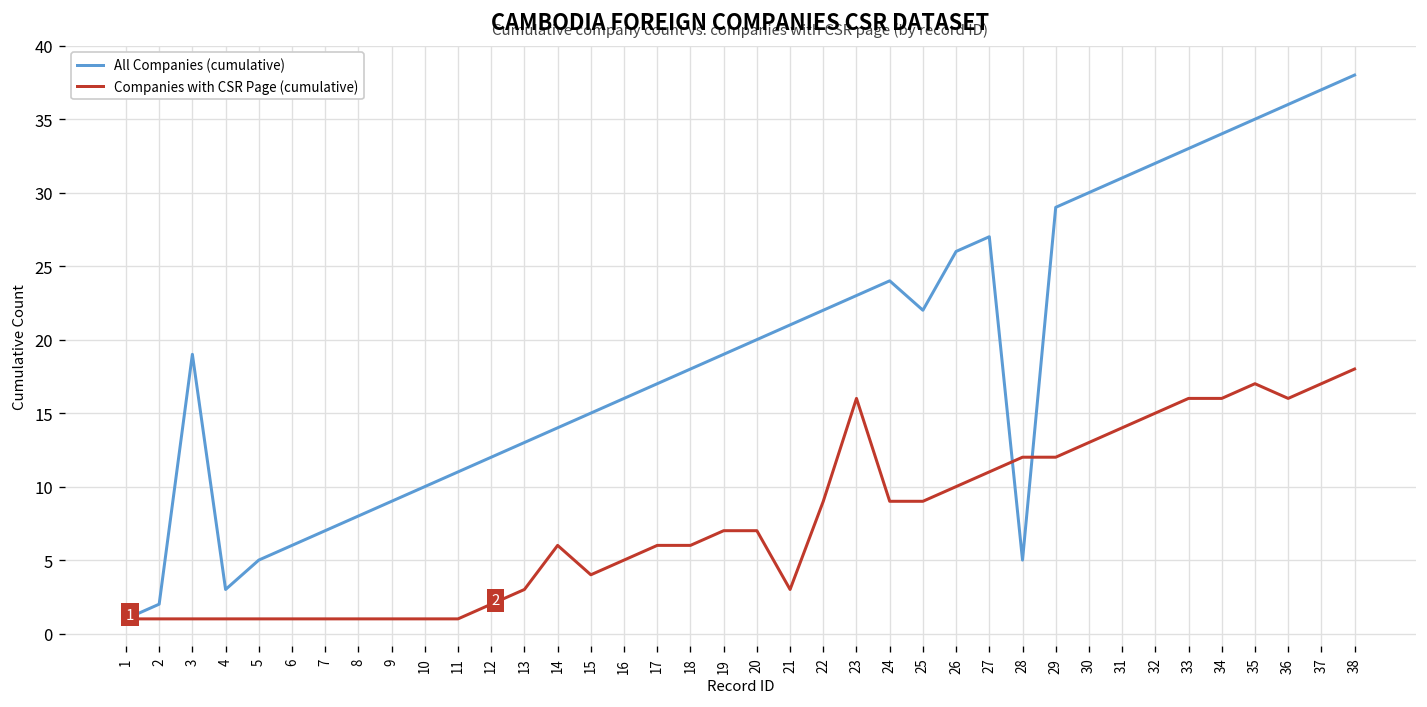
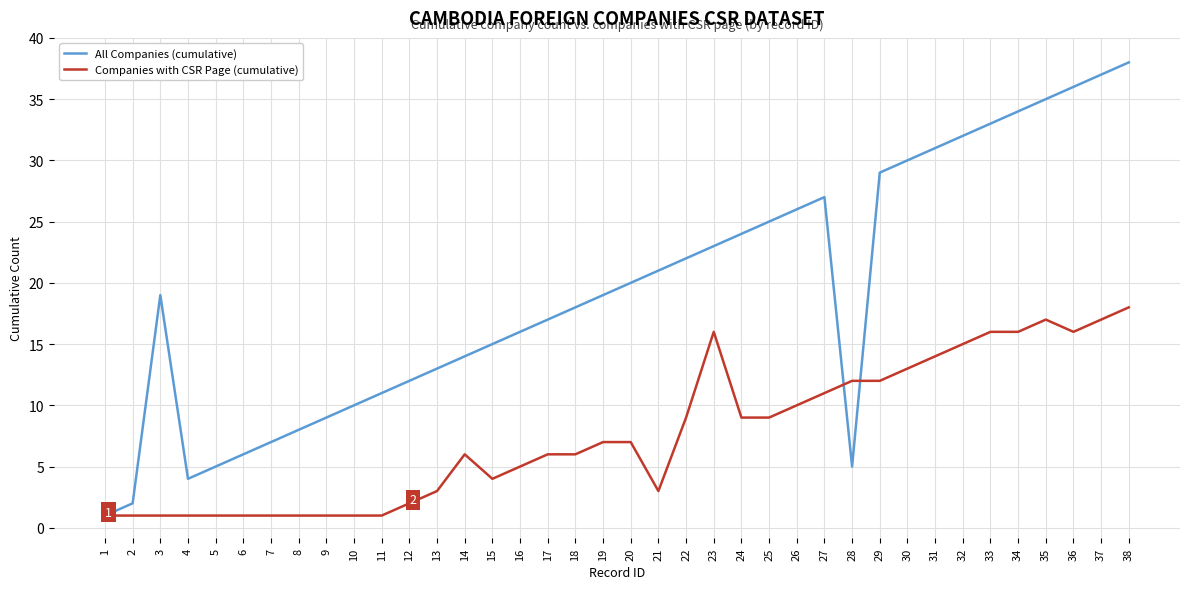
  {
    "All Companies (cumulative)": {
      "2": 2,
      "3": 19,
-     "4": 3,
+     "4": 4,
      "5": 5,
      "6": 6,
      "7": 7,
      "8": 8,
      "9": 9,
      "10": 10,
      "11": 11,
      "12": 12,
      "13": 13,
      "14": 14,
      "15": 15,
      "16": 16,
      "17": 17,
      "18": 18,
      "19": 19,
      "20": 20,
      "21": 21,
      "22": 22,
      "23": 23,
      "24": 24,
-     "25": 22,
+     "25": 25,
      "26": 26,
      "27": 27,
      "28": 5,
      "29": 29,
      "30": 30,
      "31": 31,
      "32": 32,
      "33": 33,
      "34": 34,
      "35": 35,
      "36": 36,
      "37": 37,
      "38": 38
    },
    "Companies with CSR Page (cumulative)": {
      "3": 1,
      "4": 1,
      "5": 1,
      "6": 1,
      "7": 1,
      "8": 1,
      "9": 1,
      "10": 1,
      "11": 1,
      "13": 3,
      "14": 6,
      "15": 4,
      "16": 5,
      "17": 6,
      "18": 6,
      "19": 7,
      "20": 7,
      "21": 3,
      "22": 9,
      "23": 16,
      "24": 9,
      "25": 9,
      "26": 10,
      "27": 11,
      "28": 12,
      "29": 12,
      "30": 13,
      "31": 14,
      "32": 15,
      "33": 16,
      "34": 16,
      "35": 17,
      "36": 16,
      "37": 17,
      "38": 18
    }
  }
